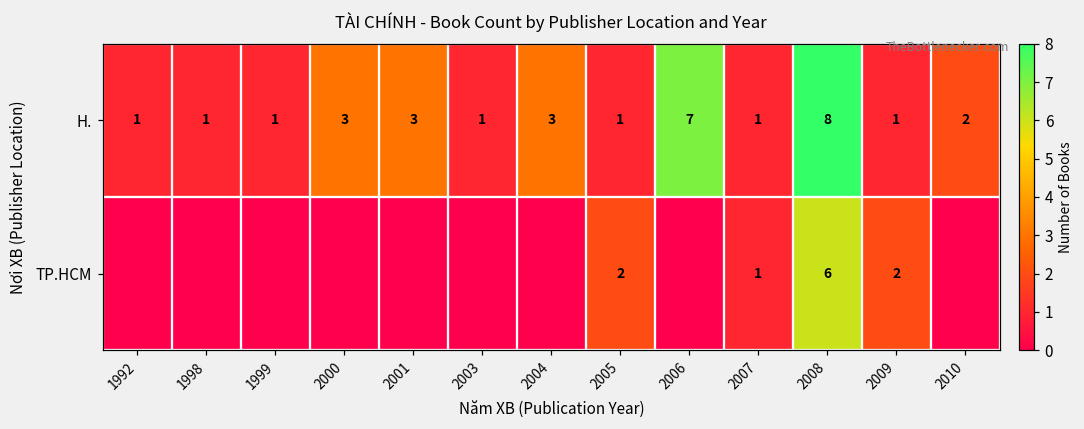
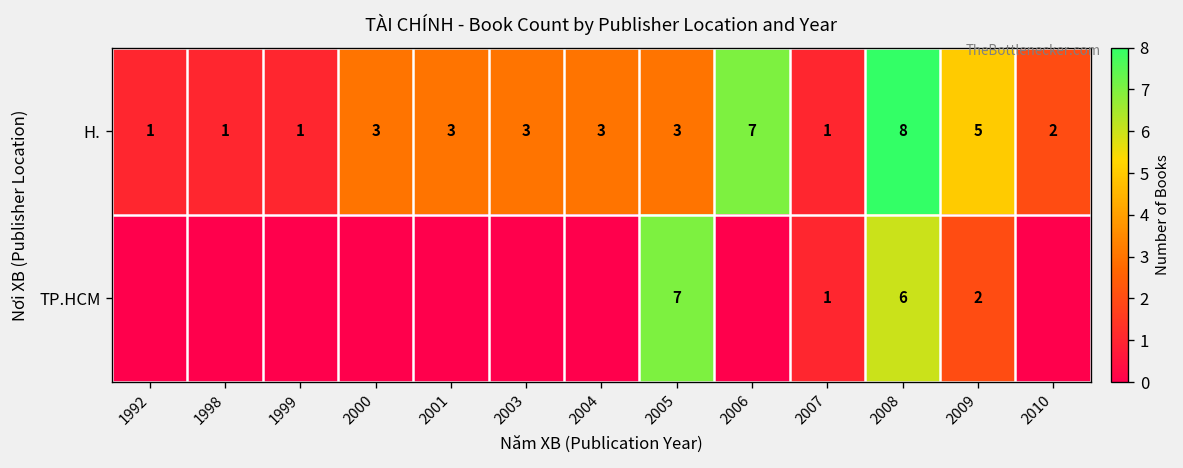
  {
    "H.": {
      "1992": 1,
      "1998": 1,
      "1999": 1,
      "2000": 3,
      "2001": 3,
-     "2003": 1,
+     "2003": 3,
      "2004": 3,
-     "2005": 1,
+     "2005": 3,
      "2006": 7,
      "2007": 1,
      "2008": 8,
-     "2009": 1
+     "2009": 5
    },
    "TP.HCM": {
-     "2005": 2,
+     "2005": 7,
      "2007": 1,
      "2008": 6,
      "2009": 2
    }
  }
